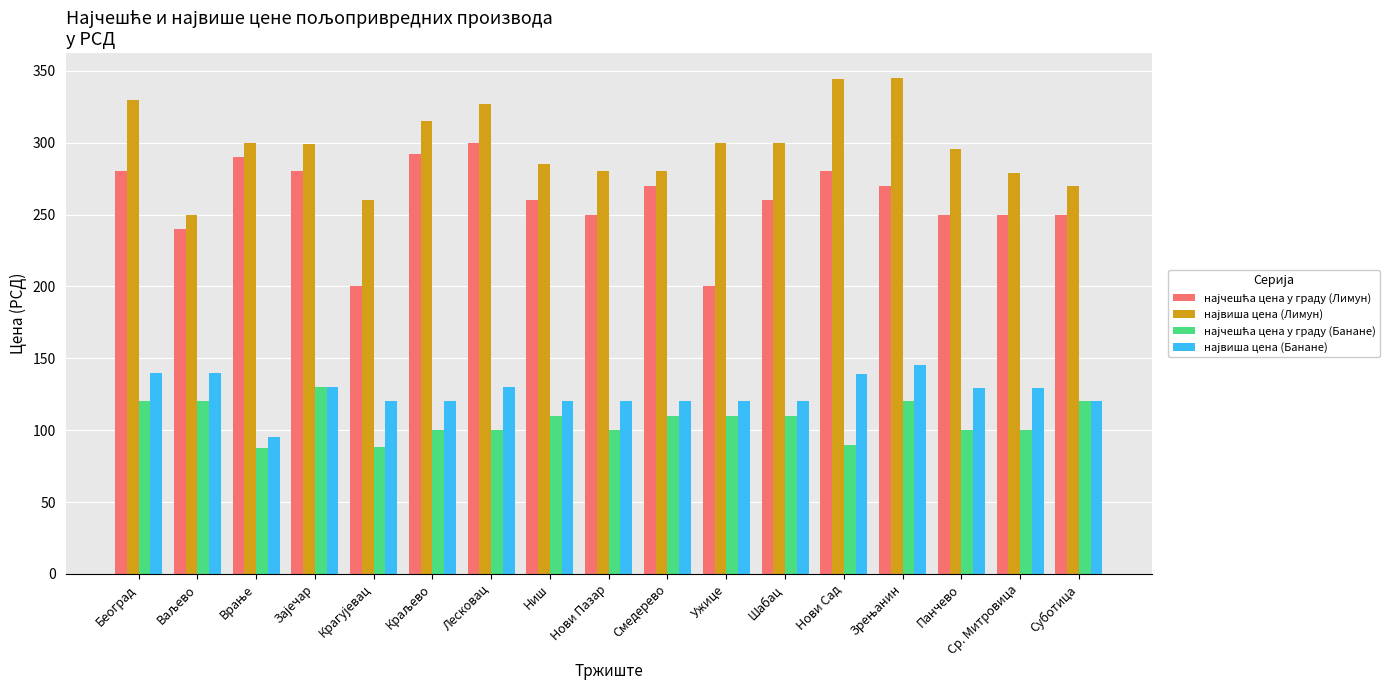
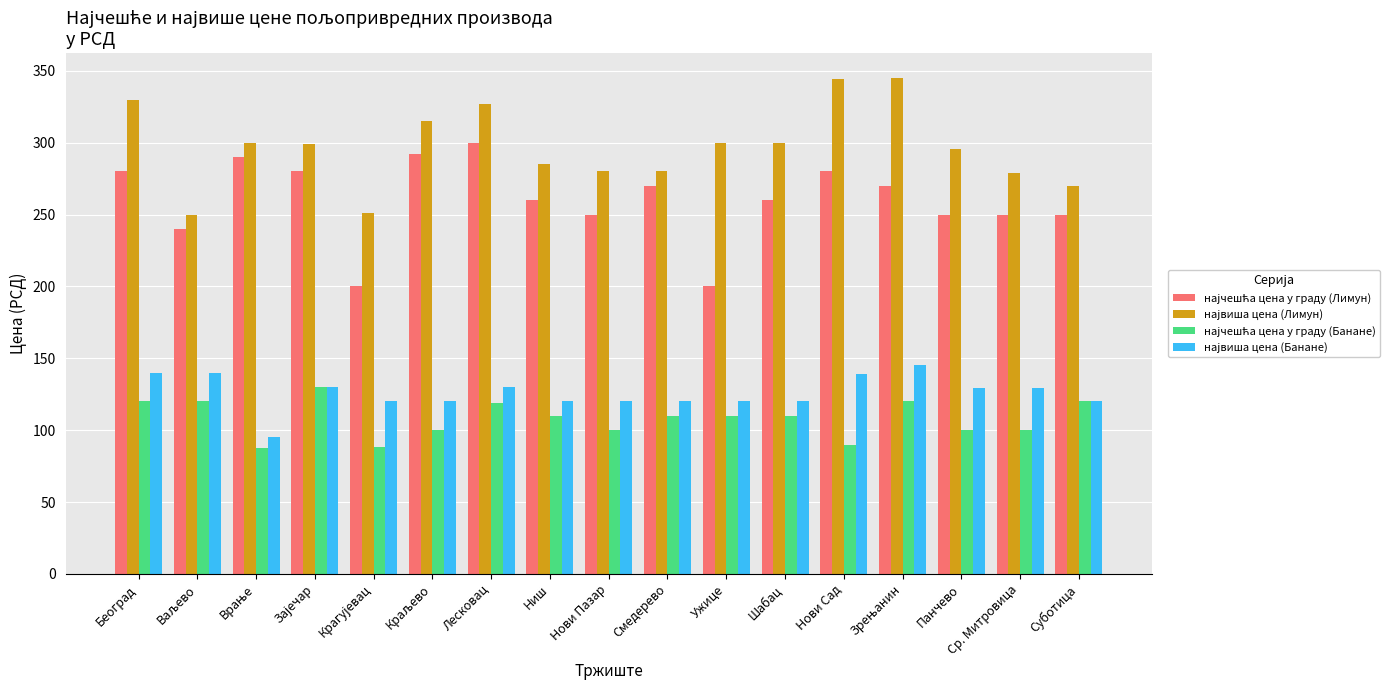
  {
    "најчешћа цена у граду (Лимун)": {
      "Београд": 280,
      "Ваљево": 240,
      "Врање": 290,
      "Зајечар": 280,
      "Крагујевац": 200,
      "Краљево": 292,
      "Лесковац": 300,
      "Ниш": 260,
      "Нови Пазар": 250,
      "Смедерево": 270,
      "Ужице": 200,
      "Шабац": 260,
      "Нови Сад": 280,
      "Зрењанин": 270,
      "Панчево": 250,
      "Ср. Митровица": 250,
      "Суботица": 250
    },
    "највиша цена (Лимун)": {
      "Београд": 330,
      "Ваљево": 250,
      "Врање": 300,
      "Зајечар": 299,
-     "Крагујевац": 260,
+     "Крагујевац": 251,
      "Краљево": 315,
      "Лесковац": 327,
      "Ниш": 285,
      "Нови Пазар": 280,
      "Смедерево": 280,
      "Ужице": 300,
      "Шабац": 300,
      "Нови Сад": 344,
      "Зрењанин": 345,
      "Панчево": 296,
      "Ср. Митровица": 279,
      "Суботица": 270
    },
    "најчешћа цена у граду (Банане)": {
      "Београд": 120,
      "Ваљево": 120,
      "Врање": 88,
      "Зајечар": 130,
      "Крагујевац": 88,
      "Краљево": 100,
-     "Лесковац": 100,
+     "Лесковац": 119,
      "Ниш": 110,
      "Нови Пазар": 100,
      "Смедерево": 110,
      "Ужице": 110,
      "Шабац": 110,
      "Нови Сад": 90,
      "Зрењанин": 120,
      "Панчево": 100,
      "Ср. Митровица": 100,
      "Суботица": 120
    },
    "највиша цена (Банане)": {
      "Београд": 140,
      "Ваљево": 140,
      "Врање": 95,
      "Зајечар": 130,
      "Крагујевац": 120,
      "Краљево": 120,
      "Лесковац": 130,
      "Ниш": 120,
      "Нови Пазар": 120,
      "Смедерево": 120,
      "Ужице": 120,
      "Шабац": 120,
      "Нови Сад": 139,
      "Зрењанин": 145,
      "Панчево": 129,
      "Ср. Митровица": 129,
      "Суботица": 120
    }
  }
